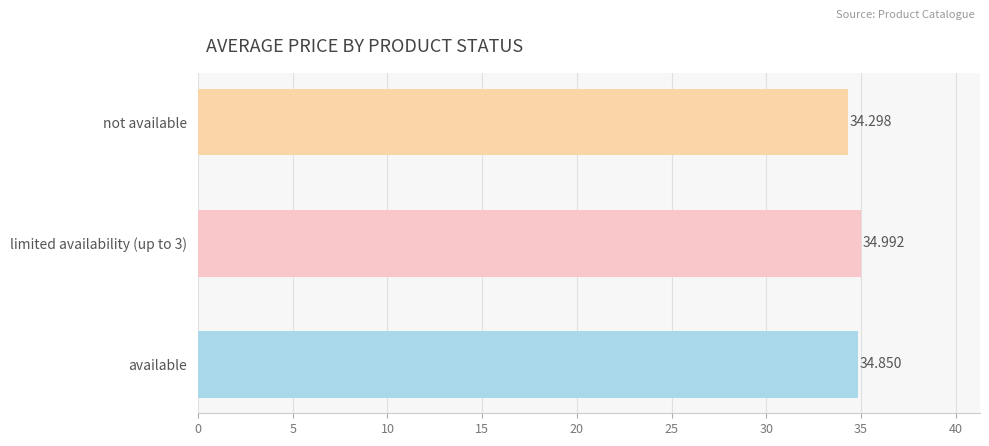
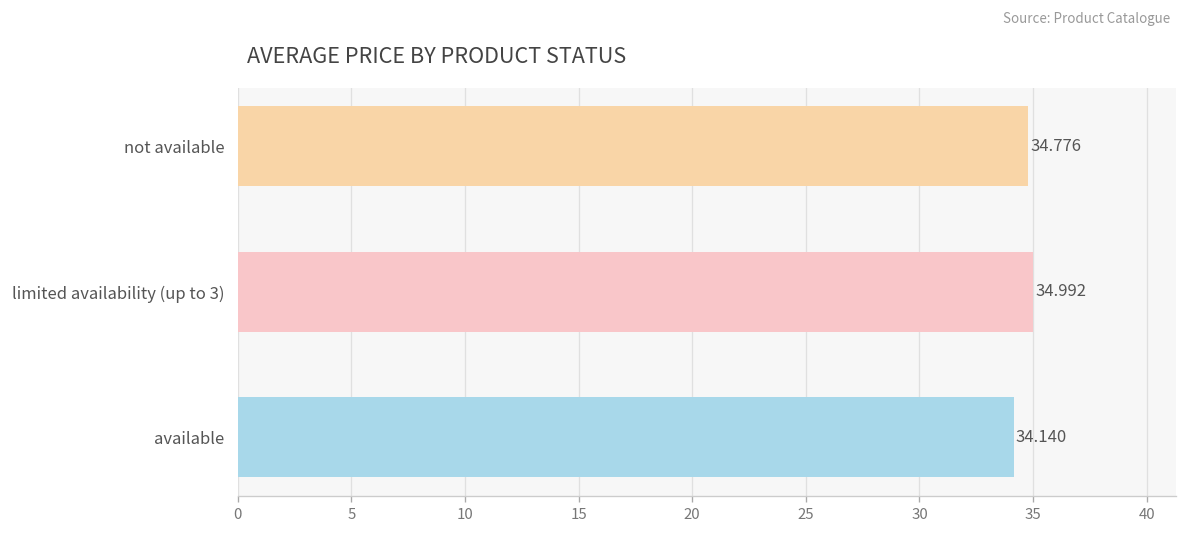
  {
-   "not available": 34.298,
+   "not available": 34.776,
    "limited availability (up to 3)": 34.992,
-   "available": 34.850
+   "available": 34.140
  }
